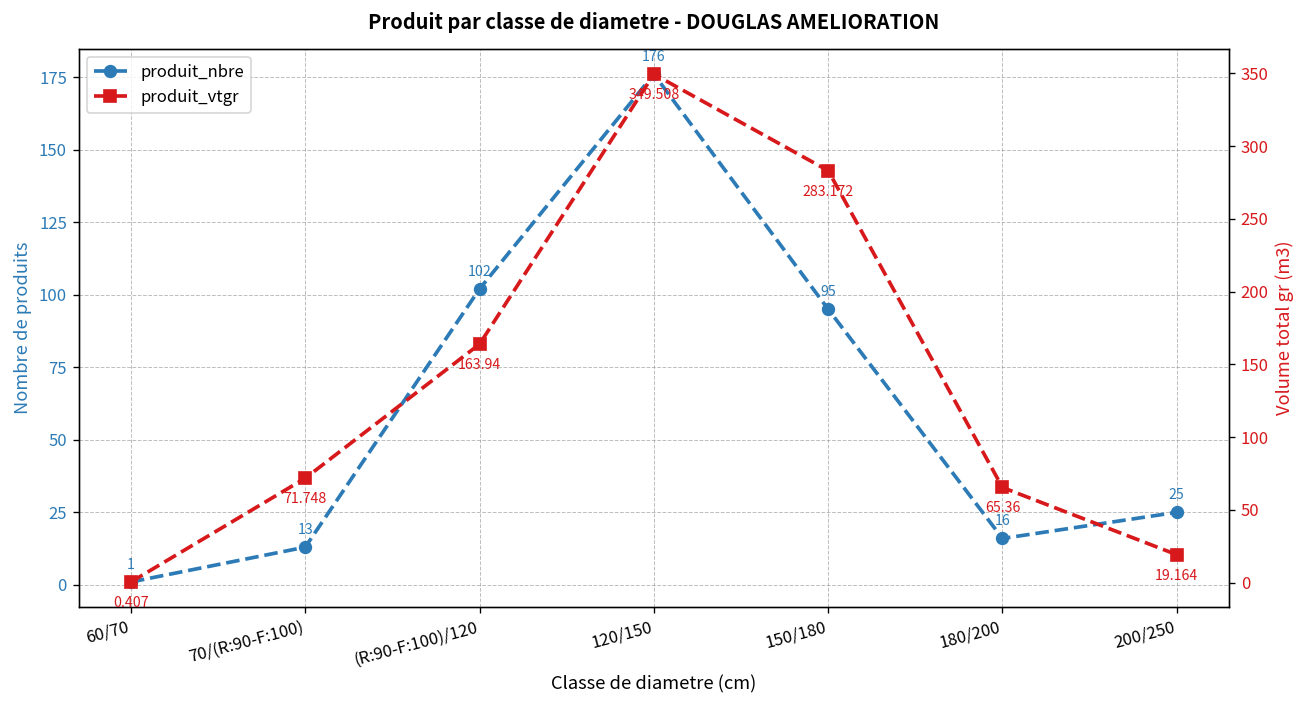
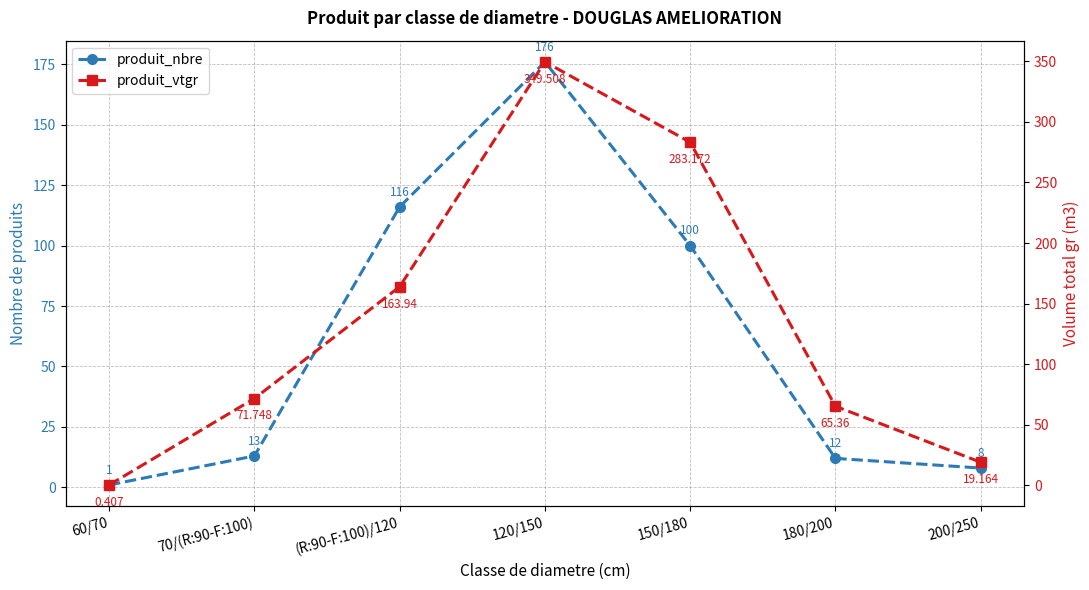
  {
    "produit_nbre": {
      "60/70": 1,
      "70/(R:90-F:100)": 13,
-     "(R:90-F:100)/120": 102,
+     "(R:90-F:100)/120": 116,
      "120/150": 176,
-     "150/180": 95,
-     "180/200": 16,
-     "200/250": 25
+     "150/180": 100,
+     "180/200": 12,
+     "200/250": 8
    },
    "produit_vtgr": {
      "60/70": 0.407,
      "70/(R:90-F:100)": 71.748,
      "(R:90-F:100)/120": 163.94,
      "120/150": 349.508,
      "150/180": 283.172,
      "180/200": 65.36,
      "200/250": 19.164
    }
  }
